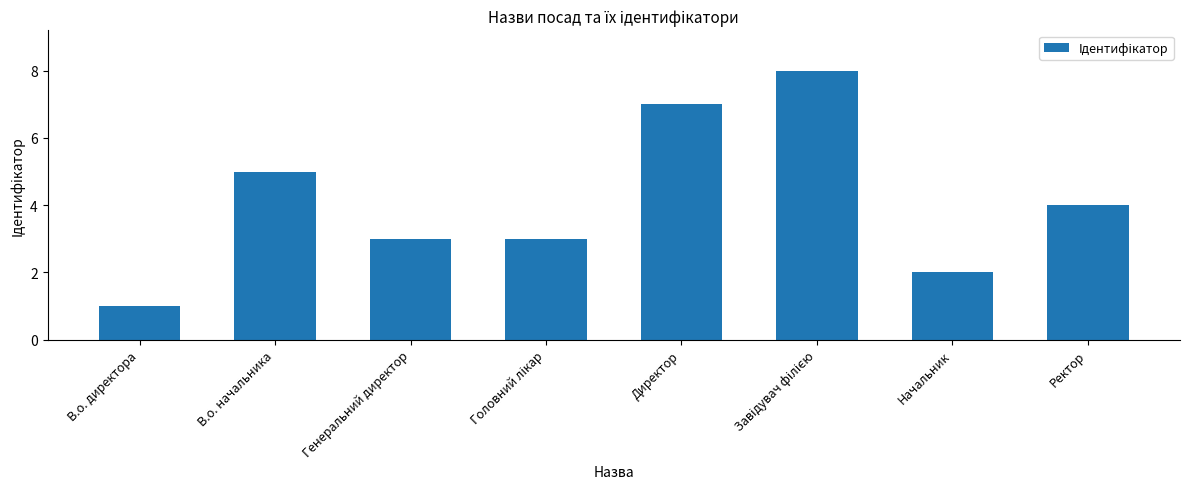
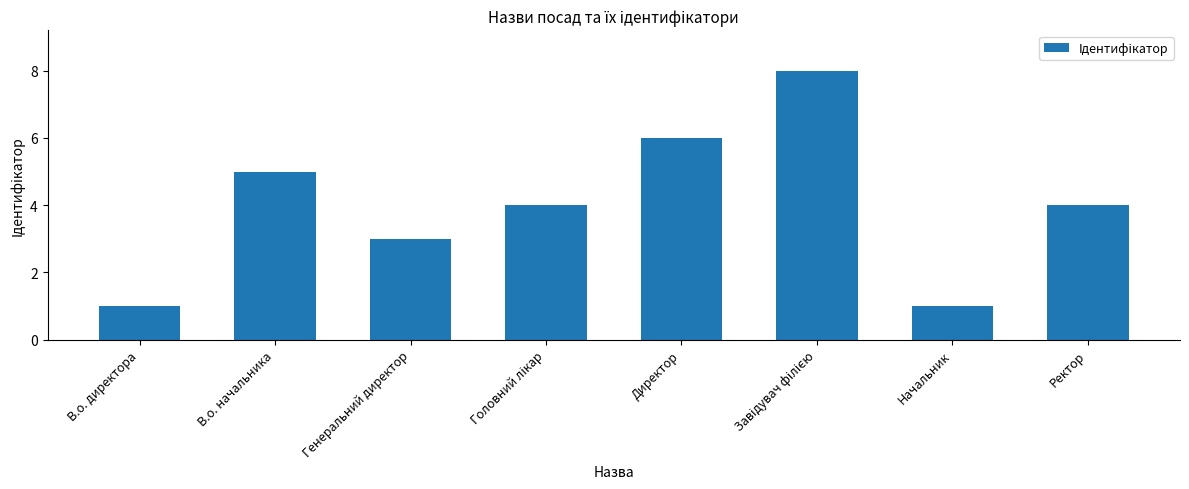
  {
    "В.о. директора": 1,
    "В.о. начальника": 5,
    "Генеральний директор": 3,
-   "Головний лікар": 3,
-   "Директор": 7,
+   "Головний лікар": 4,
+   "Директор": 6,
    "Завідувач філією": 8,
-   "Начальник": 2,
+   "Начальник": 1,
    "Ректор": 4
  }
